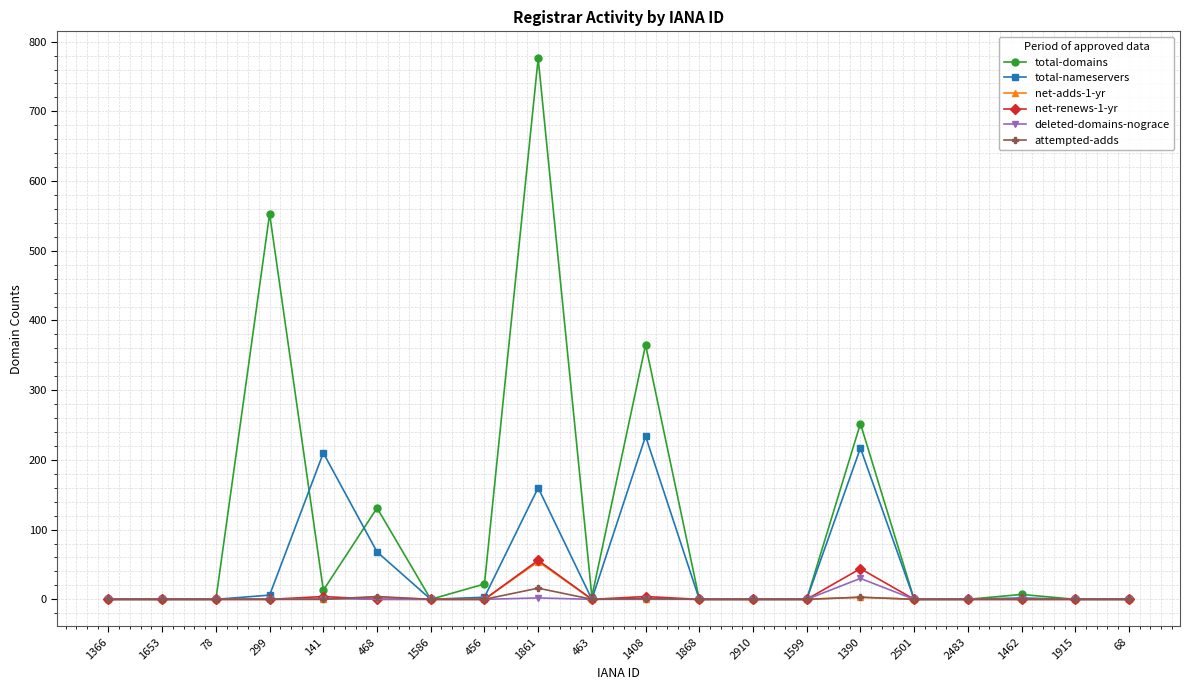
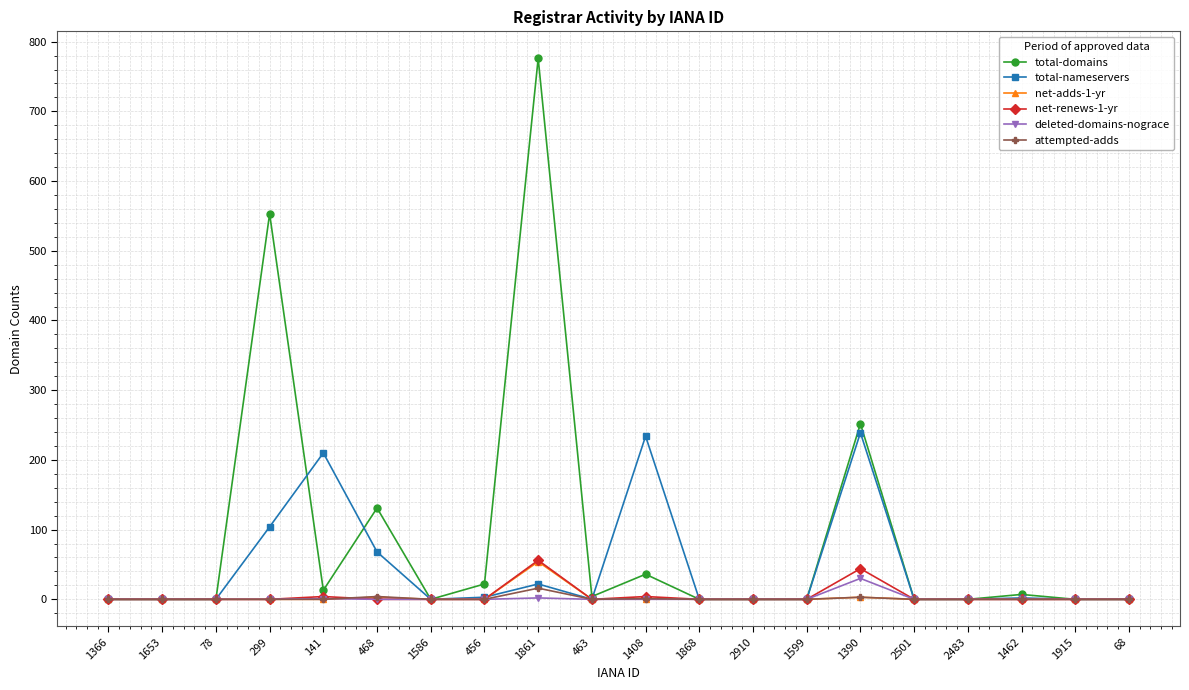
  {
    "total-domains": {
      "299": 550,
      "141": 10,
      "468": 130,
      "456": 20,
      "1861": 780,
      "463": 0,
-     "1408": 370,
+     "1408": 40,
      "1390": 250,
      "1462": 10
    },
    "total-nameservers": {
-     "299": 10,
+     "299": 100,
      "141": 210,
      "468": 70,
-     "1861": 160,
+     "1861": 20,
      "1408": 230,
-     "1390": 220
+     "1390": 240
    },
    "net-renews-1-yr": {
      "1390": 40
    },
    "deleted-domains-nograce": {
      "1861": 0,
      "1390": 30
    },
    "attempted-adds": {
      "1861": 20
    }
  }
